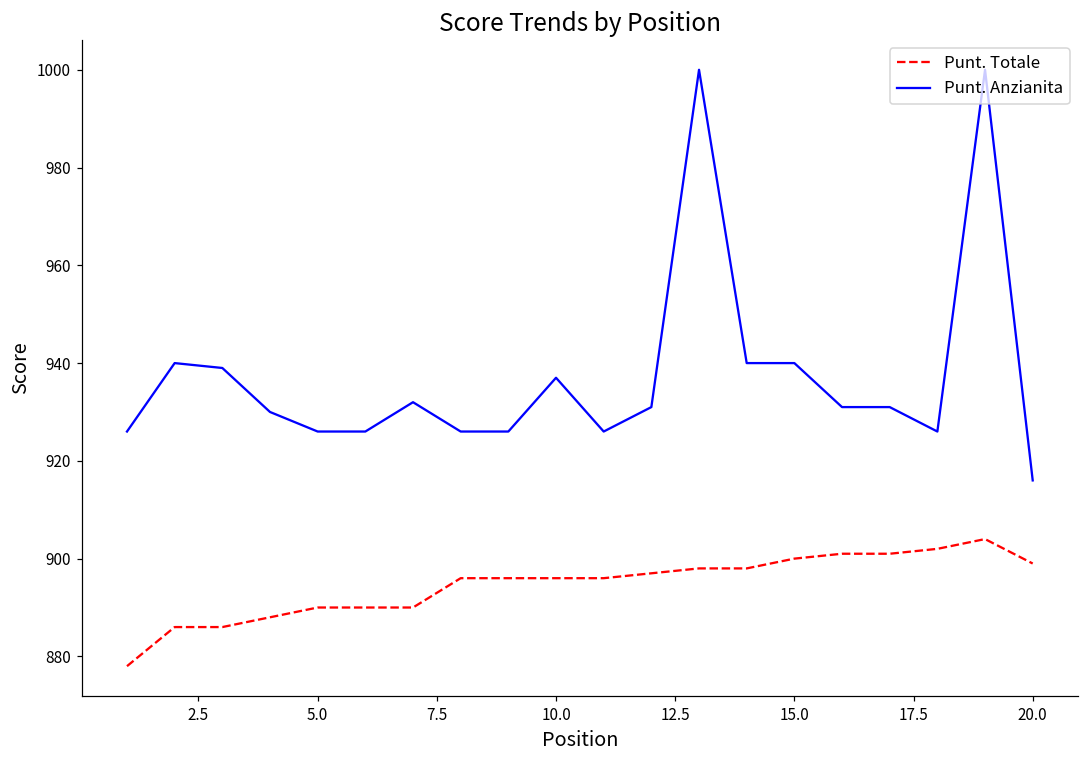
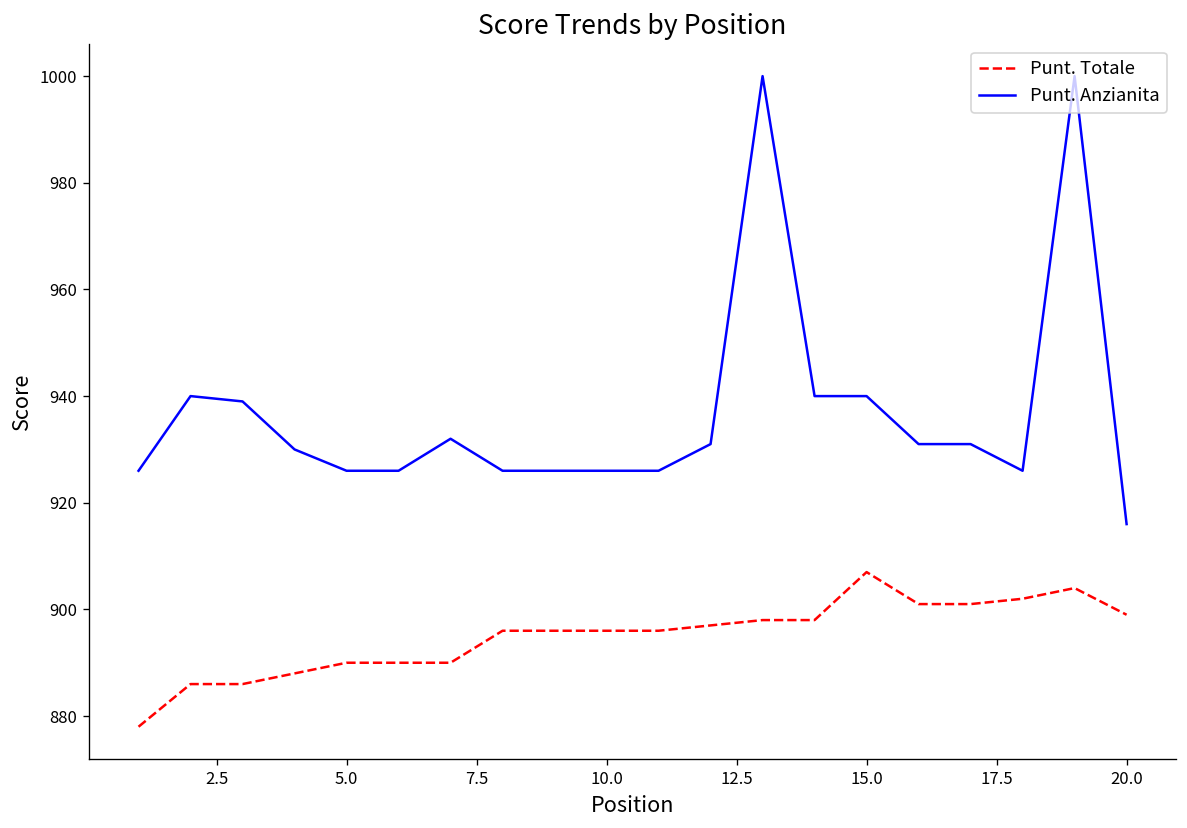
  {
    "Punt. Totale": {
      "5.0": 890,
      "10.0": 896,
-     "15.0": 900,
+     "15.0": 907,
      "20.0": 899
    },
    "Punt. Anzianita": {
      "5.0": 926,
-     "10.0": 937,
+     "10.0": 926,
      "15.0": 940,
      "20.0": 916
    }
  }
